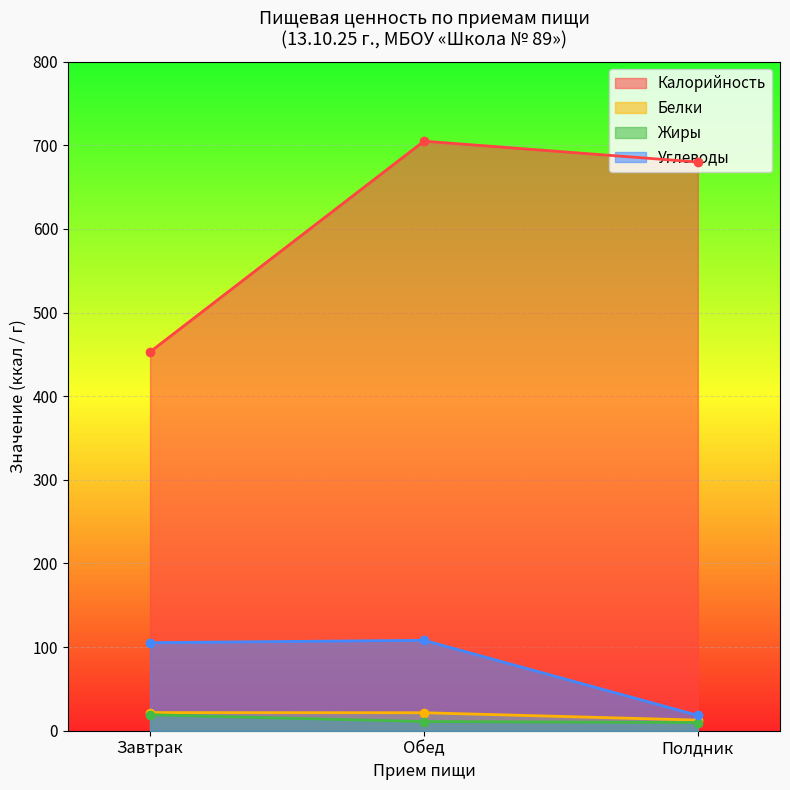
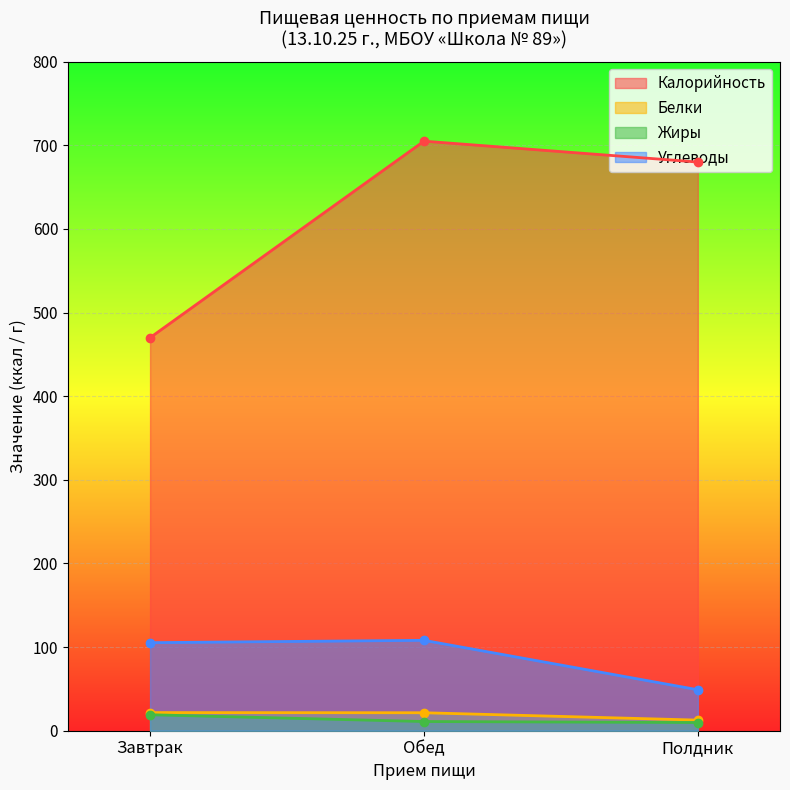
  {
    "Калорийность": {
-     "Завтрак": 450,
+     "Завтрак": 470,
      "Обед": 710
    },
    "Белки": {
      "Обед": 20
    },
    "Жиры": {
      "Обед": 10
    },
    "Углеводы": {
      "Завтрак": 110,
      "Обед": 110,
-     "Полдник": 20
+     "Полдник": 50
    }
  }
